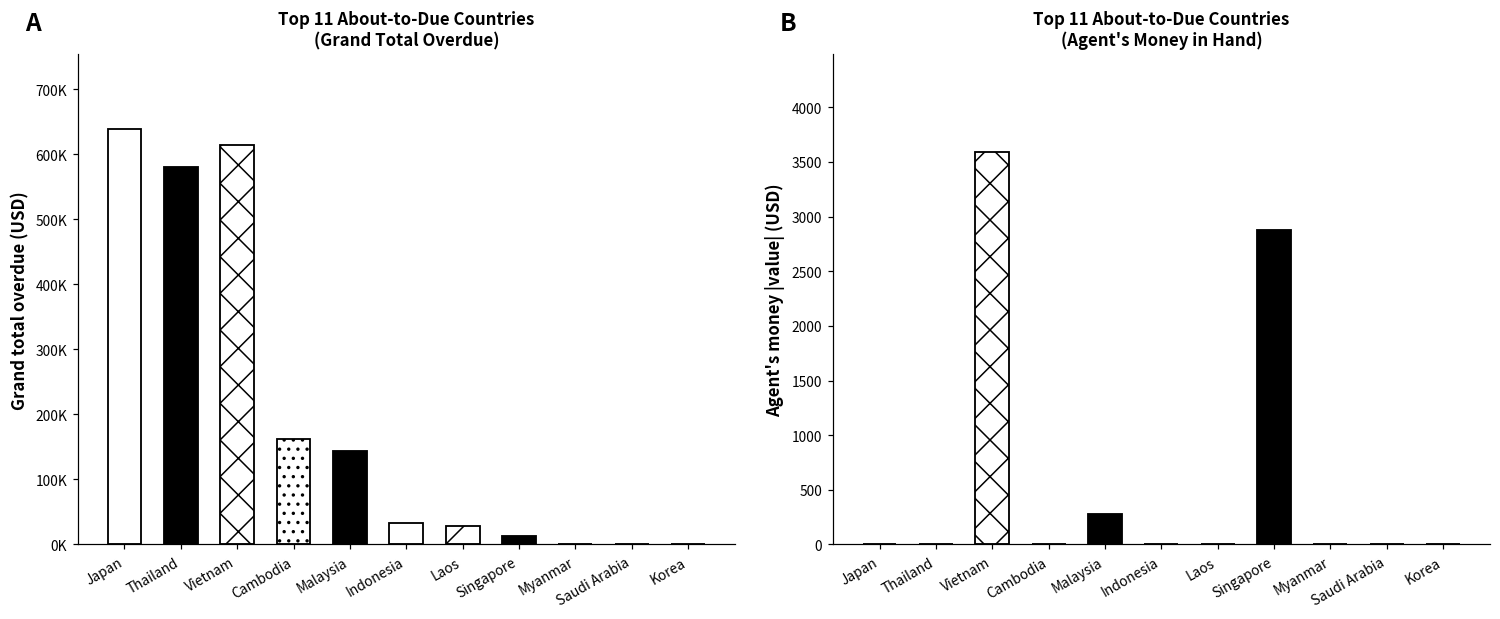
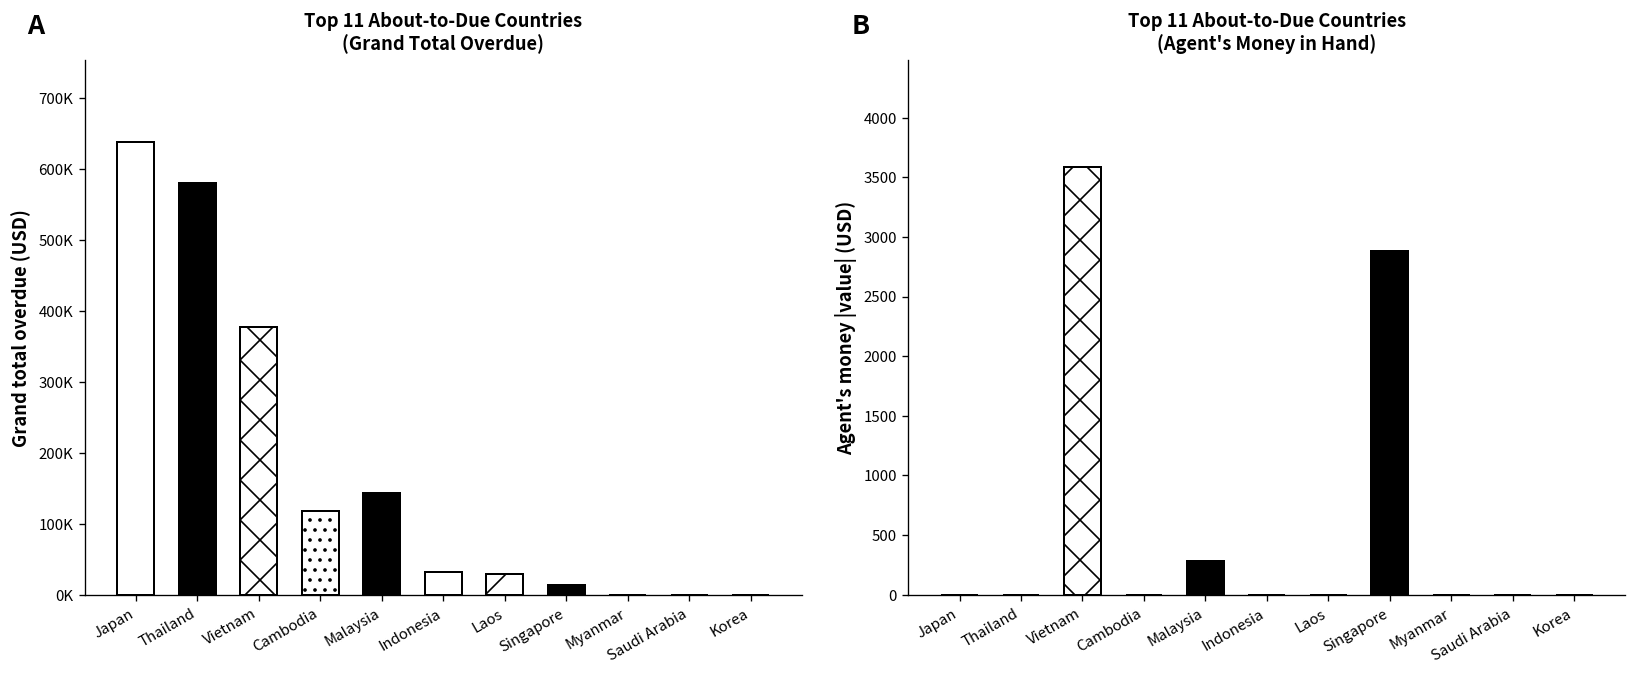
  {
    "Top 11 About-to-Due Countries (Grand Total Overdue)": {
      "Japan": 640000,
      "Thailand": 580000,
-     "Vietnam": 610000,
-     "Cambodia": 160000,
+     "Vietnam": 380000,
+     "Cambodia": 120000,
      "Malaysia": 140000,
      "Indonesia": 30000,
      "Laos": 30000,
      "Singapore": 10000,
      "Myanmar": 0,
      "Saudi Arabia": 0,
      "Korea": 0
    },
    "Top 11 About-to-Due Countries (Agent's Money in Hand)": {
      "Japan": 0,
      "Thailand": 0,
      "Vietnam": 3600,
      "Cambodia": 0,
      "Malaysia": 300,
      "Indonesia": 0,
      "Laos": 0,
      "Singapore": 2900,
      "Myanmar": 0,
      "Saudi Arabia": 0,
      "Korea": 0
    }
  }
